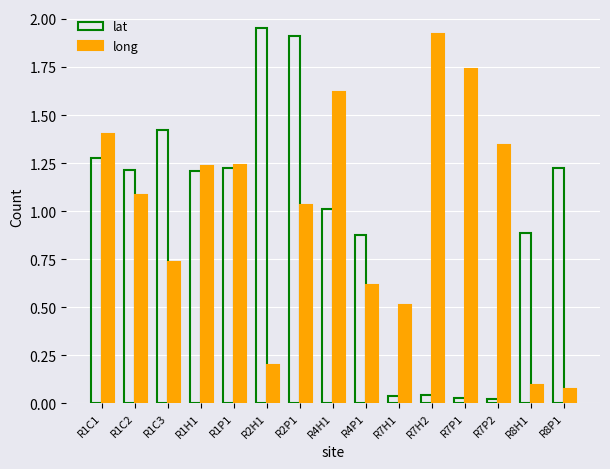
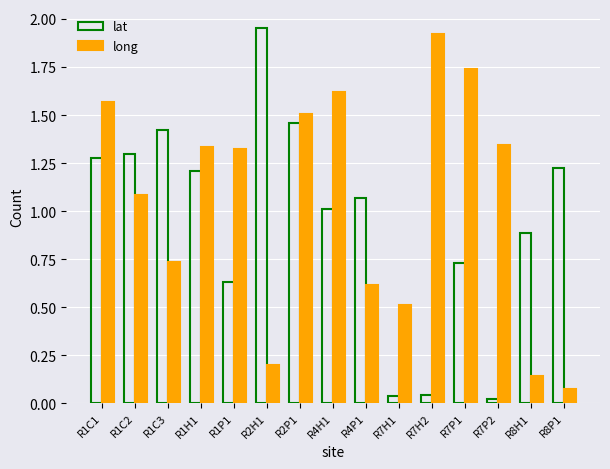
  {
    "lat": {
      "R1C1": 1.28,
-     "R1C2": 1.21,
+     "R1C2": 1.30,
      "R1C3": 1.42,
      "R1H1": 1.21,
-     "R1P1": 1.23,
+     "R1P1": 0.63,
      "R2H1": 1.95,
-     "R2P1": 1.91,
+     "R2P1": 1.46,
      "R4H1": 1.01,
-     "R4P1": 0.87,
+     "R4P1": 1.07,
      "R7H1": 0.04,
      "R7H2": 0.04,
-     "R7P1": 0.03,
+     "R7P1": 0.73,
      "R7P2": 0.02,
      "R8H1": 0.89,
      "R8P1": 1.22
    },
    "long": {
-     "R1C1": 1.40,
+     "R1C1": 1.57,
      "R1C2": 1.08,
      "R1C3": 0.74,
-     "R1H1": 1.23,
-     "R1P1": 1.24,
+     "R1H1": 1.33,
+     "R1P1": 1.32,
      "R2H1": 0.20,
-     "R2P1": 1.03,
+     "R2P1": 1.50,
      "R4H1": 1.62,
      "R4P1": 0.62,
      "R7H1": 0.51,
      "R7H2": 1.92,
      "R7P1": 1.74,
      "R7P2": 1.34,
-     "R8H1": 0.09,
+     "R8H1": 0.14,
      "R8P1": 0.08
    }
  }
